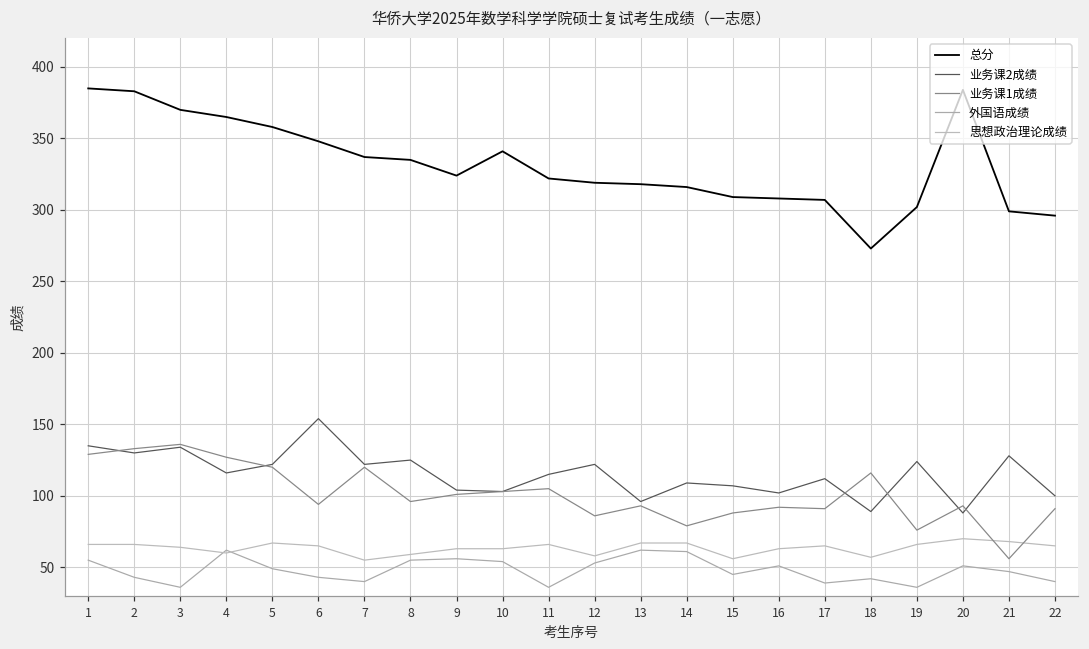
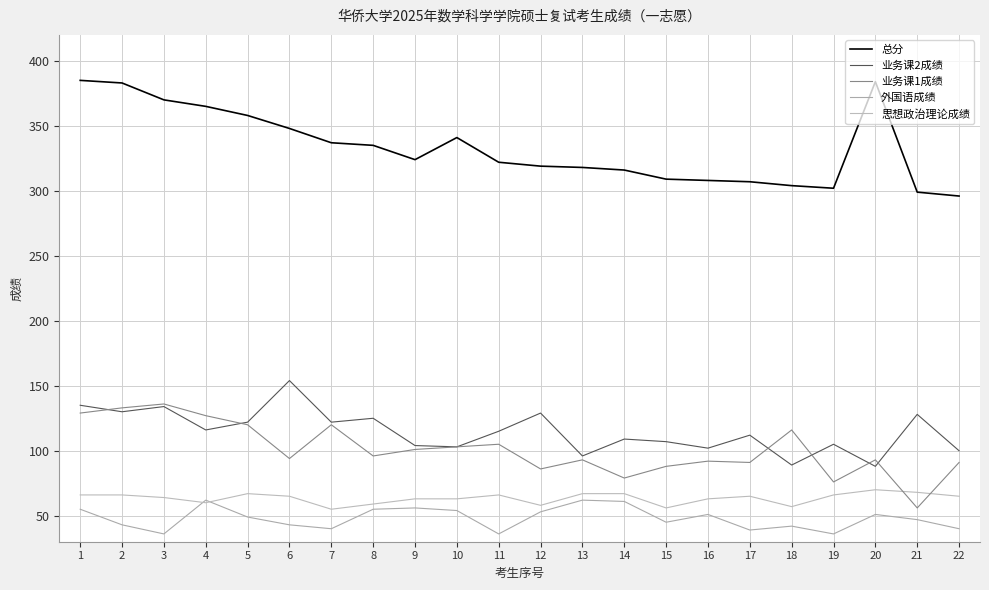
  {
    "总分": {
      "1": 385,
      "2": 383,
      "3": 370,
      "4": 365,
      "5": 358,
      "6": 348,
      "7": 337,
      "8": 335,
      "9": 324,
      "10": 341,
      "11": 322,
      "12": 319,
      "13": 318,
      "14": 316,
      "15": 309,
      "16": 308,
      "17": 307,
-     "18": 273,
+     "18": 304,
      "19": 302,
      "21": 299,
      "22": 296
    },
    "业务课2成绩": {
      "1": 135,
      "2": 130,
      "3": 134,
      "4": 116,
      "5": 122,
      "6": 154,
      "7": 122,
      "8": 125,
      "9": 104,
      "11": 115,
-     "12": 122,
+     "12": 129,
      "13": 96,
      "14": 109,
      "15": 107,
      "16": 102,
      "17": 112,
      "18": 89,
-     "19": 124,
+     "19": 105,
      "20": 88,
      "21": 128,
      "22": 100
    }
  }
